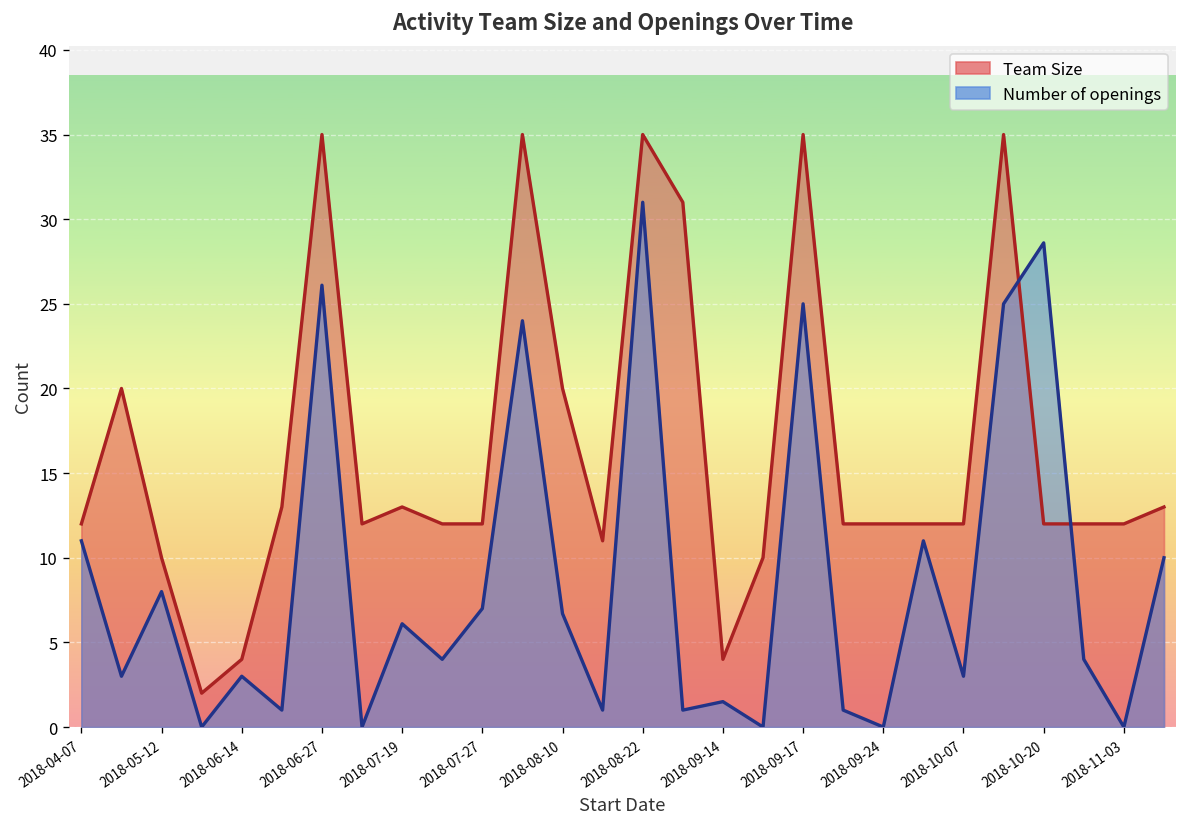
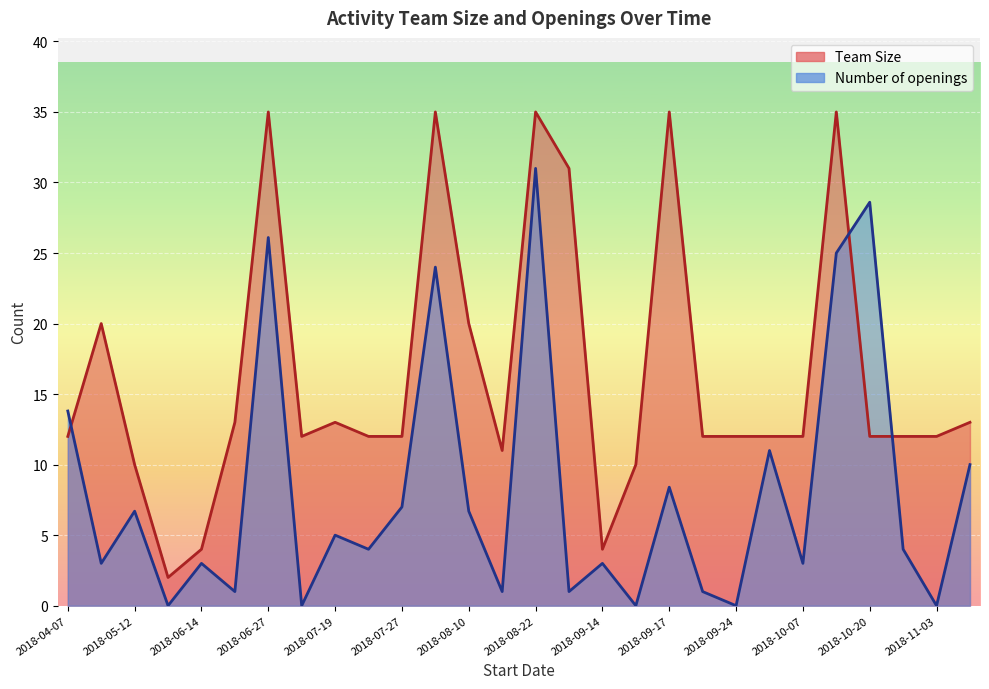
  {
    "Team Size": {
      "2018-04-07": 12.0,
      "2018-05-12": 10.0,
      "2018-06-14": 4.0,
      "2018-06-27": 35.0,
      "2018-07-19": 13.0,
      "2018-07-27": 12.0,
      "2018-08-10": 20.0,
      "2018-08-22": 35.0,
      "2018-09-14": 4.0,
      "2018-09-17": 35.0,
      "2018-09-24": 12.0,
      "2018-10-07": 12.0,
      "2018-10-20": 12.0,
      "2018-11-03": 12.0
    },
    "Number of openings": {
-     "2018-04-07": 11.0,
-     "2018-05-12": 8.0,
+     "2018-04-07": 13.8,
+     "2018-05-12": 6.7,
      "2018-06-14": 3.0,
      "2018-06-27": 26.1,
-     "2018-07-19": 6.1,
+     "2018-07-19": 5.0,
      "2018-07-27": 7.0,
      "2018-08-10": 6.7,
      "2018-08-22": 31.0,
-     "2018-09-14": 1.5,
-     "2018-09-17": 25.0,
+     "2018-09-14": 3.0,
+     "2018-09-17": 8.4,
      "2018-09-24": 0.0,
      "2018-10-07": 3.0,
      "2018-10-20": 28.6,
      "2018-11-03": 0.0
    }
  }
